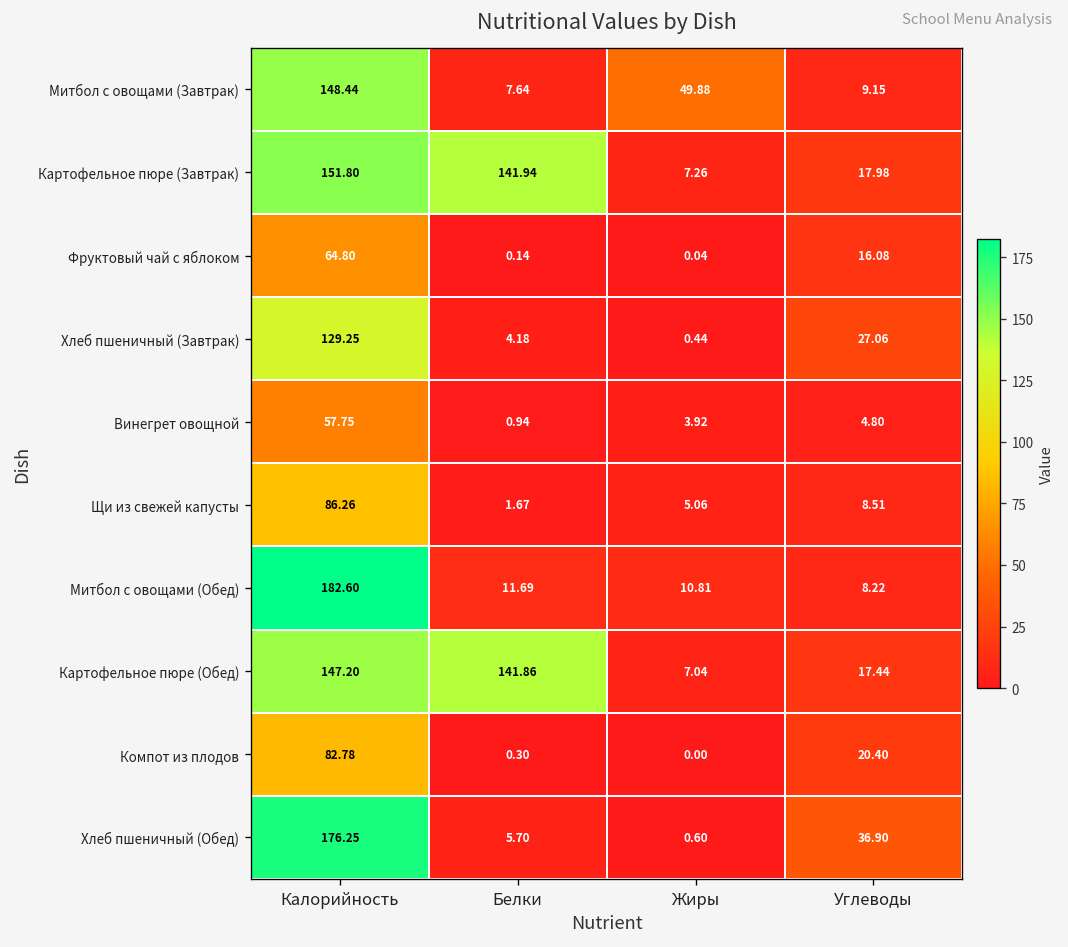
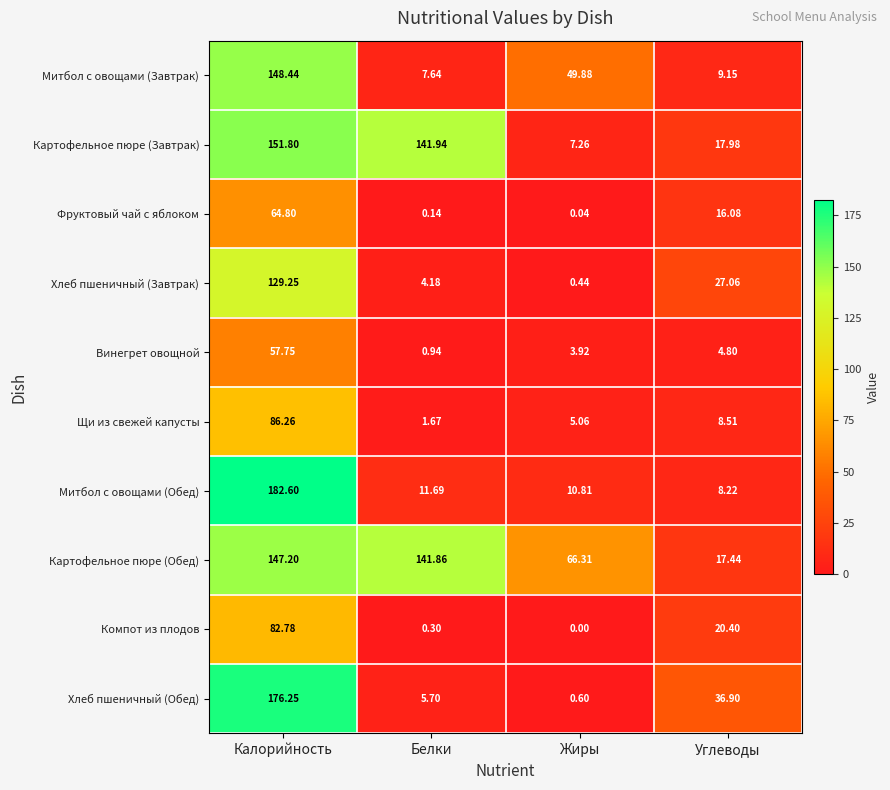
  {
    "Митбол с овощами (Завтрак)": {
      "Калорийность": 148.44,
      "Белки": 7.64,
      "Жиры": 49.88,
      "Углеводы": 9.15
    },
    "Картофельное пюре (Завтрак)": {
      "Калорийность": 151.80,
      "Белки": 141.94,
      "Жиры": 7.26,
      "Углеводы": 17.98
    },
    "Фруктовый чай с яблоком": {
      "Калорийность": 64.80,
      "Белки": 0.14,
      "Жиры": 0.04,
      "Углеводы": 16.08
    },
    "Хлеб пшеничный (Завтрак)": {
      "Калорийность": 129.25,
      "Белки": 4.18,
      "Жиры": 0.44,
      "Углеводы": 27.06
    },
    "Винегрет овощной": {
      "Калорийность": 57.75,
      "Белки": 0.94,
      "Жиры": 3.92,
      "Углеводы": 4.80
    },
    "Щи из свежей капусты": {
      "Калорийность": 86.26,
      "Белки": 1.67,
      "Жиры": 5.06,
      "Углеводы": 8.51
    },
    "Митбол с овощами (Обед)": {
      "Калорийность": 182.60,
      "Белки": 11.69,
      "Жиры": 10.81,
      "Углеводы": 8.22
    },
    "Картофельное пюре (Обед)": {
      "Калорийность": 147.20,
      "Белки": 141.86,
-     "Жиры": 7.04,
+     "Жиры": 66.31,
      "Углеводы": 17.44
    },
    "Компот из плодов": {
      "Калорийность": 82.78,
      "Белки": 0.30,
      "Жиры": 0.00,
      "Углеводы": 20.40
    },
    "Хлеб пшеничный (Обед)": {
      "Калорийность": 176.25,
      "Белки": 5.70,
      "Жиры": 0.60,
      "Углеводы": 36.90
    }
  }
